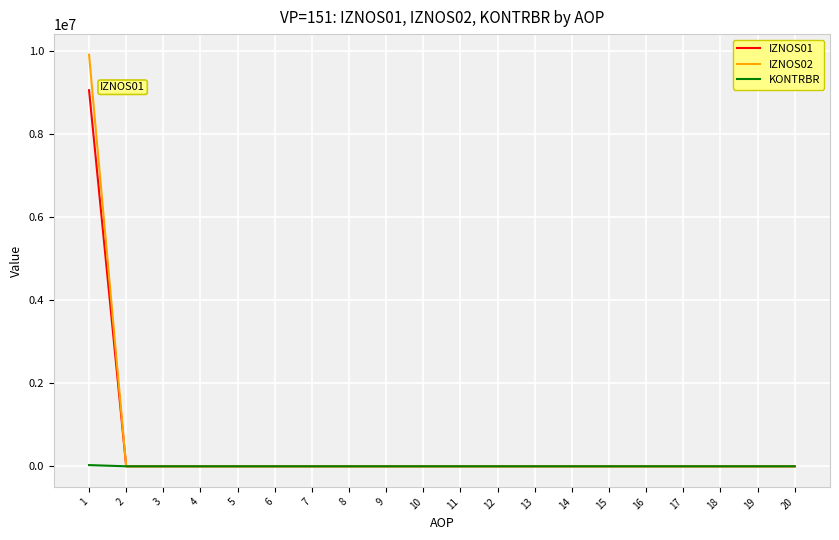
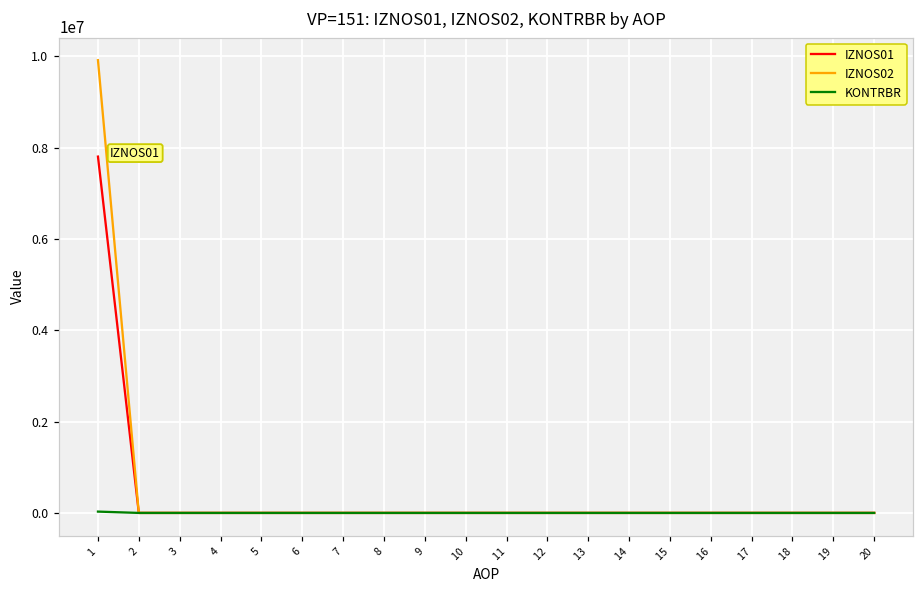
  {
    "IZNOS01": {
-     "1": 9100000
+     "1": 7800000
    },
    "IZNOS02": {
      "1": 9900000
    },
    "KONTRBR": {
      "1": 0
    }
  }
